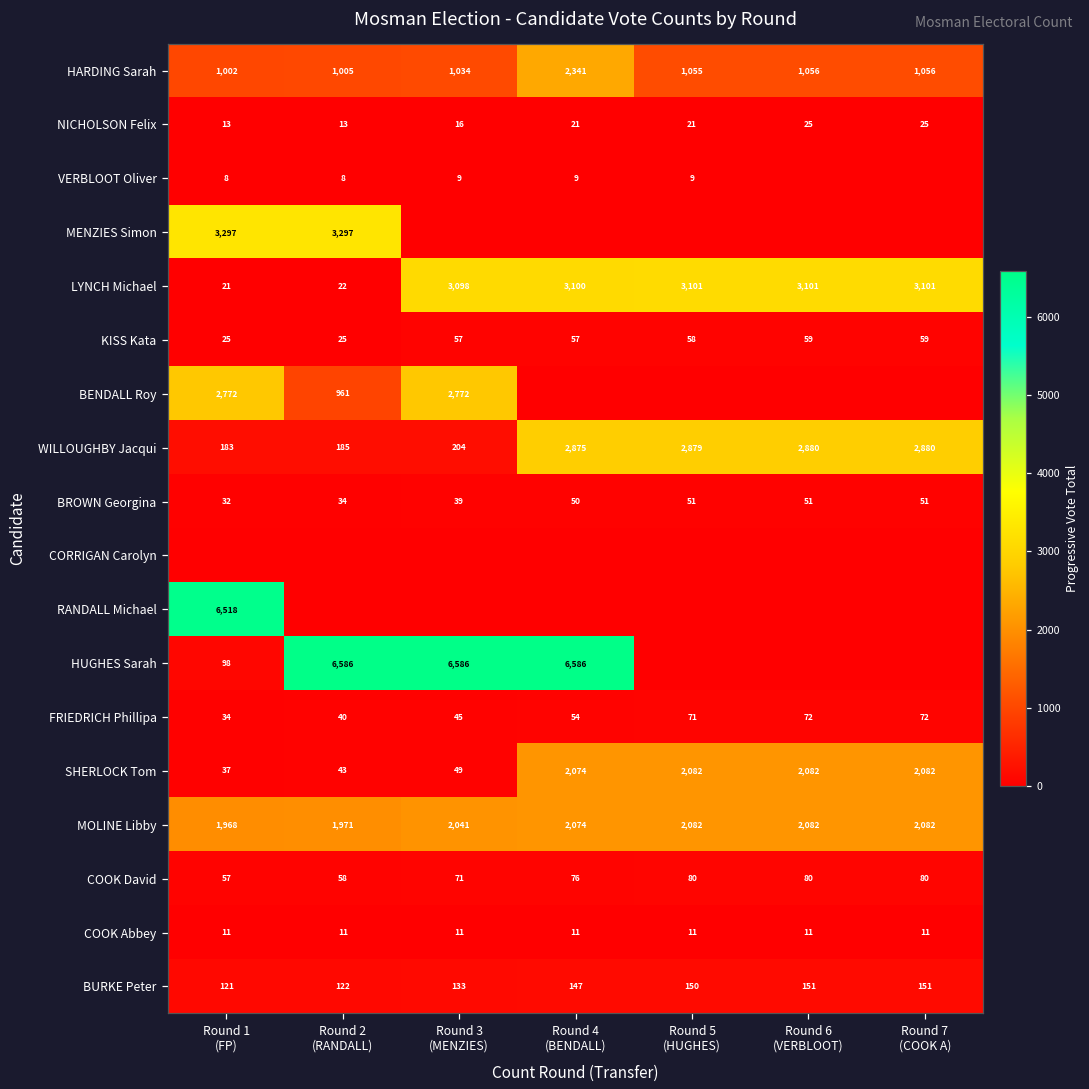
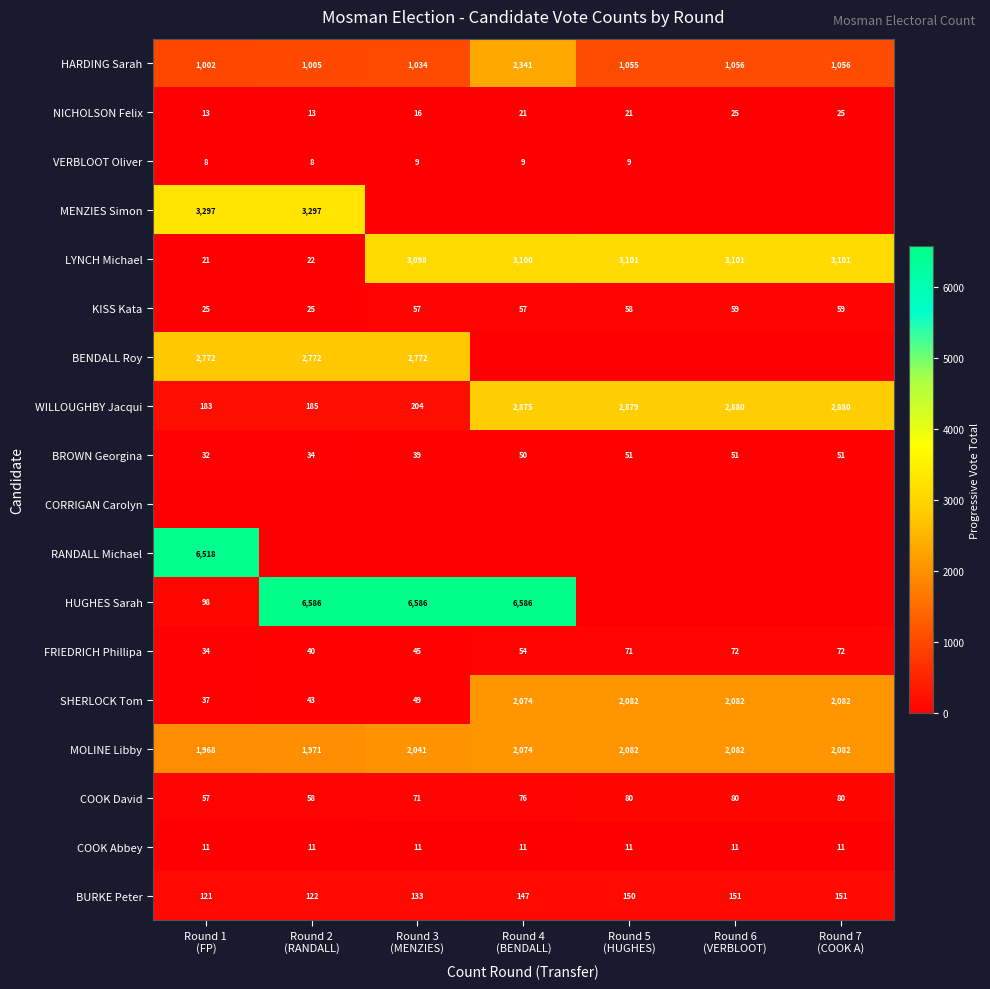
  {
    "HARDING Sarah": {
      "Round 1 (FP)": "1,002",
      "Round 2 (RANDALL)": "1,005",
      "Round 3 (MENZIES)": "1,034",
      "Round 4 (BENDALL)": "2,341",
      "Round 5 (HUGHES)": "1,055",
      "Round 6 (VERBLOOT)": "1,056",
      "Round 7 (COOK A)": "1,056"
    },
    "NICHOLSON Felix": {
      "Round 1 (FP)": "13",
      "Round 2 (RANDALL)": "13",
      "Round 3 (MENZIES)": "16",
      "Round 4 (BENDALL)": "21",
      "Round 5 (HUGHES)": "21",
      "Round 6 (VERBLOOT)": "25",
      "Round 7 (COOK A)": "25"
    },
    "VERBLOOT Oliver": {
      "Round 1 (FP)": "8",
      "Round 2 (RANDALL)": "8",
      "Round 3 (MENZIES)": "9",
      "Round 4 (BENDALL)": "9",
      "Round 5 (HUGHES)": "9"
    },
    "MENZIES Simon": {
      "Round 1 (FP)": "3,297",
      "Round 2 (RANDALL)": "3,297"
    },
    "LYNCH Michael": {
      "Round 1 (FP)": "21",
      "Round 2 (RANDALL)": "22",
      "Round 3 (MENZIES)": "3,098",
      "Round 4 (BENDALL)": "3,100",
      "Round 5 (HUGHES)": "3,101",
      "Round 6 (VERBLOOT)": "3,101",
      "Round 7 (COOK A)": "3,101"
    },
    "KISS Kata": {
      "Round 1 (FP)": "25",
      "Round 2 (RANDALL)": "25",
      "Round 3 (MENZIES)": "57",
      "Round 4 (BENDALL)": "57",
      "Round 5 (HUGHES)": "58",
      "Round 6 (VERBLOOT)": "59",
      "Round 7 (COOK A)": "59"
    },
    "BENDALL Roy": {
      "Round 1 (FP)": "2,772",
-     "Round 2 (RANDALL)": "961",
+     "Round 2 (RANDALL)": "2,772",
      "Round 3 (MENZIES)": "2,772"
    },
    "WILLOUGHBY Jacqui": {
      "Round 1 (FP)": "183",
      "Round 2 (RANDALL)": "185",
      "Round 3 (MENZIES)": "204",
      "Round 4 (BENDALL)": "2,875",
      "Round 5 (HUGHES)": "2,879",
      "Round 6 (VERBLOOT)": "2,880",
      "Round 7 (COOK A)": "2,880"
    },
    "BROWN Georgina": {
      "Round 1 (FP)": "32",
      "Round 2 (RANDALL)": "34",
      "Round 3 (MENZIES)": "39",
      "Round 4 (BENDALL)": "50",
      "Round 5 (HUGHES)": "51",
      "Round 6 (VERBLOOT)": "51",
      "Round 7 (COOK A)": "51"
    },
    "RANDALL Michael": {
      "Round 1 (FP)": "6,518"
    },
    "HUGHES Sarah": {
      "Round 1 (FP)": "98",
      "Round 2 (RANDALL)": "6,586",
      "Round 3 (MENZIES)": "6,586",
      "Round 4 (BENDALL)": "6,586"
    },
    "FRIEDRICH Phillipa": {
      "Round 1 (FP)": "34",
      "Round 2 (RANDALL)": "40",
      "Round 3 (MENZIES)": "45",
      "Round 4 (BENDALL)": "54",
      "Round 5 (HUGHES)": "71",
      "Round 6 (VERBLOOT)": "72",
      "Round 7 (COOK A)": "72"
    },
    "SHERLOCK Tom": {
      "Round 1 (FP)": "37",
      "Round 2 (RANDALL)": "43",
      "Round 3 (MENZIES)": "49",
      "Round 4 (BENDALL)": "2,074",
      "Round 5 (HUGHES)": "2,082",
      "Round 6 (VERBLOOT)": "2,082",
      "Round 7 (COOK A)": "2,082"
    },
    "MOLINE Libby": {
      "Round 1 (FP)": "1,968",
      "Round 2 (RANDALL)": "1,971",
      "Round 3 (MENZIES)": "2,041",
      "Round 4 (BENDALL)": "2,074",
      "Round 5 (HUGHES)": "2,082",
      "Round 6 (VERBLOOT)": "2,082",
      "Round 7 (COOK A)": "2,082"
    },
    "COOK David": {
      "Round 1 (FP)": "57",
      "Round 2 (RANDALL)": "58",
      "Round 3 (MENZIES)": "71",
      "Round 4 (BENDALL)": "76",
      "Round 5 (HUGHES)": "80",
      "Round 6 (VERBLOOT)": "80",
      "Round 7 (COOK A)": "80"
    },
    "COOK Abbey": {
      "Round 1 (FP)": "11",
      "Round 2 (RANDALL)": "11",
      "Round 3 (MENZIES)": "11",
      "Round 4 (BENDALL)": "11",
      "Round 5 (HUGHES)": "11",
      "Round 6 (VERBLOOT)": "11",
      "Round 7 (COOK A)": "11"
    },
    "BURKE Peter": {
      "Round 1 (FP)": "121",
      "Round 2 (RANDALL)": "122",
      "Round 3 (MENZIES)": "133",
      "Round 4 (BENDALL)": "147",
      "Round 5 (HUGHES)": "150",
      "Round 6 (VERBLOOT)": "151",
      "Round 7 (COOK A)": "151"
    }
  }
